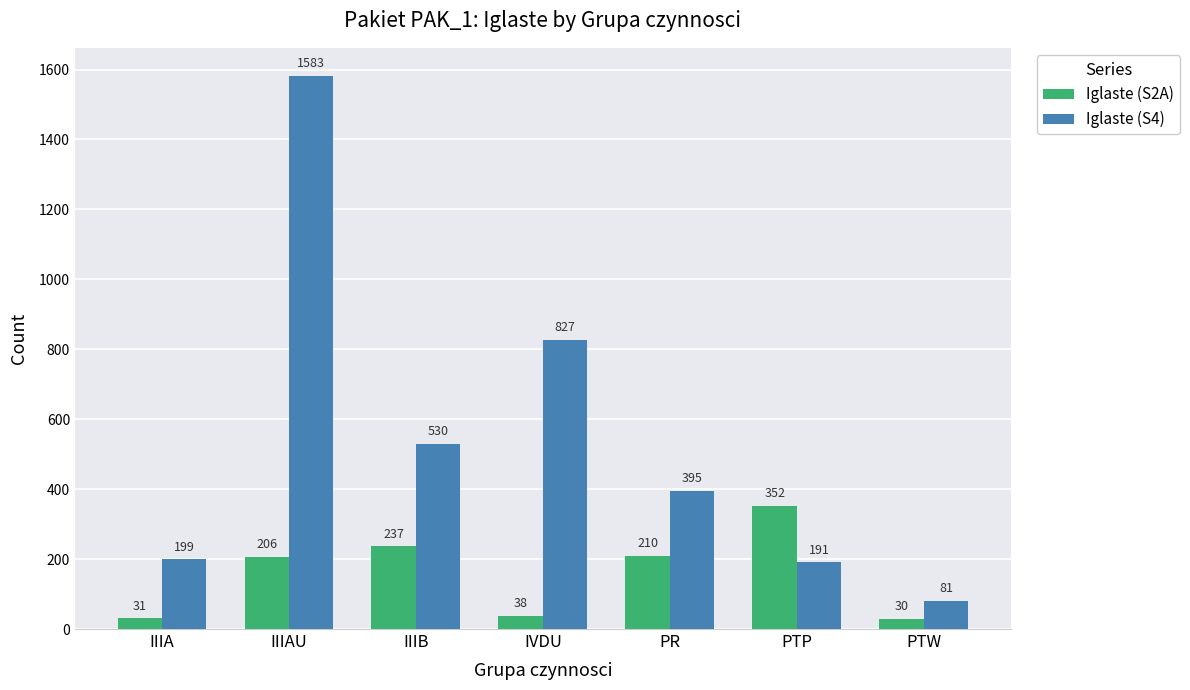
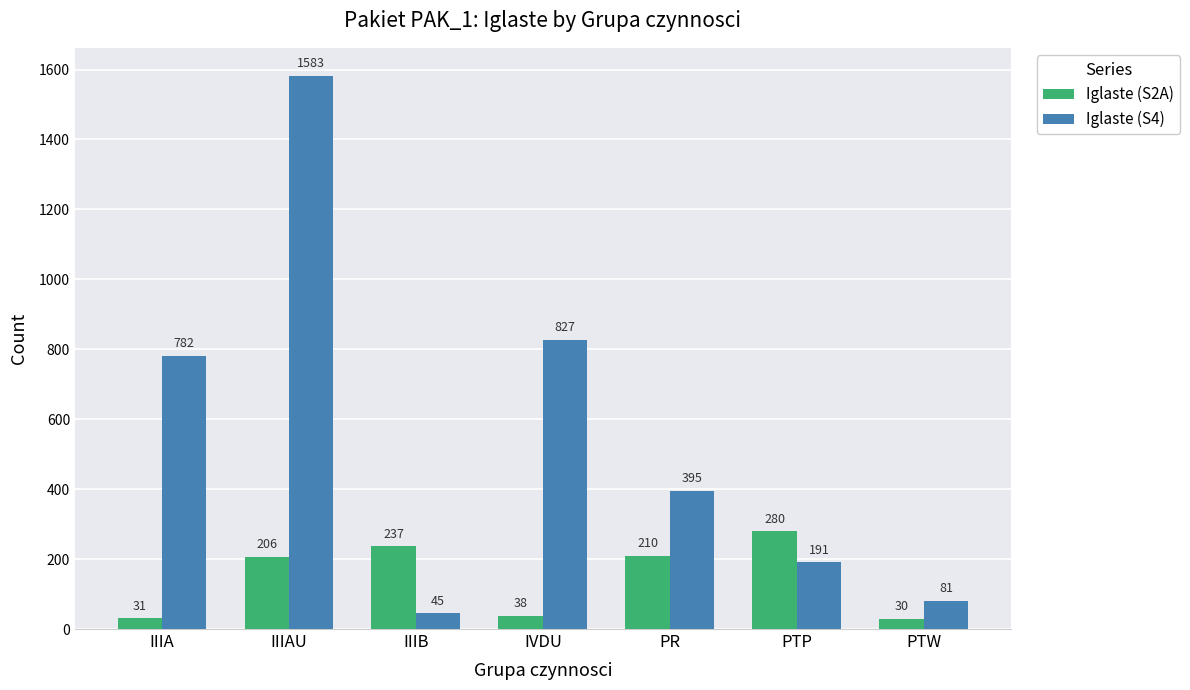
  {
    "Iglaste (S2A)": {
      "IIIA": 31,
      "IIIAU": 206,
      "IIIB": 237,
      "IVDU": 38,
      "PR": 210,
-     "PTP": 352,
+     "PTP": 280,
      "PTW": 30
    },
    "Iglaste (S4)": {
-     "IIIA": 199,
+     "IIIA": 782,
      "IIIAU": 1583,
-     "IIIB": 530,
+     "IIIB": 45,
      "IVDU": 827,
      "PR": 395,
      "PTP": 191,
      "PTW": 81
    }
  }
